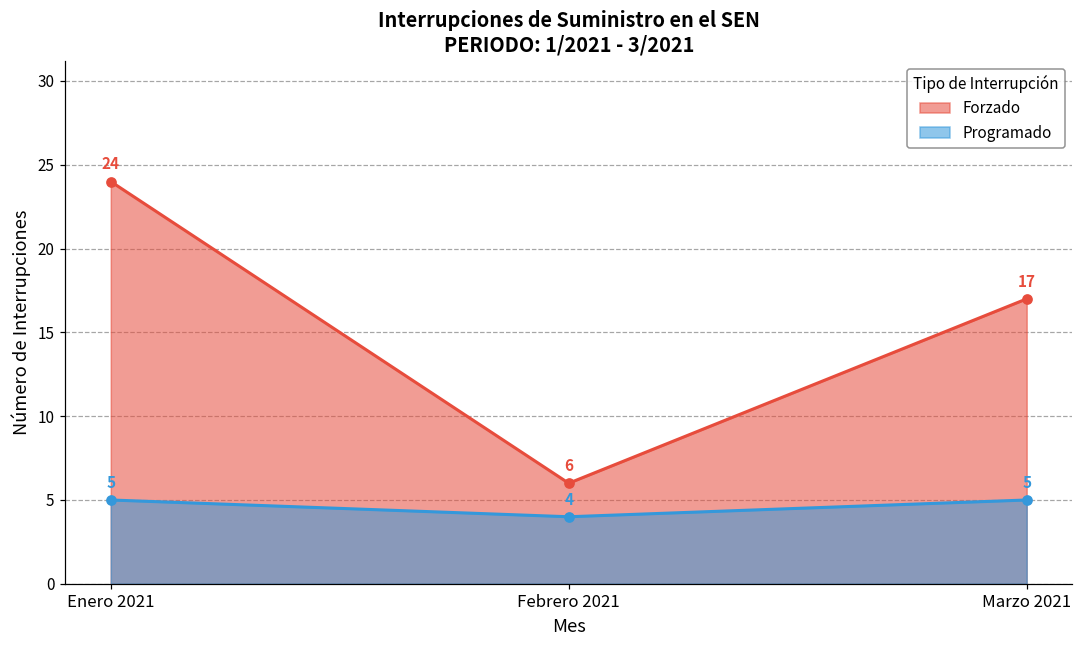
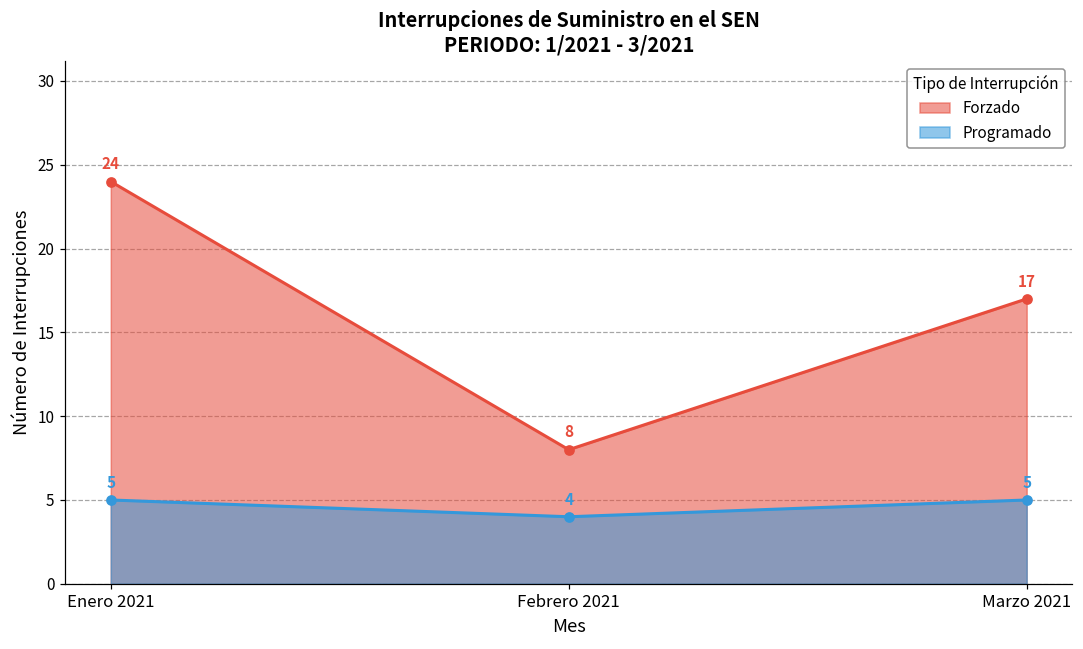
  {
    "Forzado": {
      "Enero 2021": 24,
-     "Febrero 2021": 6,
+     "Febrero 2021": 8,
      "Marzo 2021": 17
    },
    "Programado": {
      "Enero 2021": 5,
      "Febrero 2021": 4,
      "Marzo 2021": 5
    }
  }
